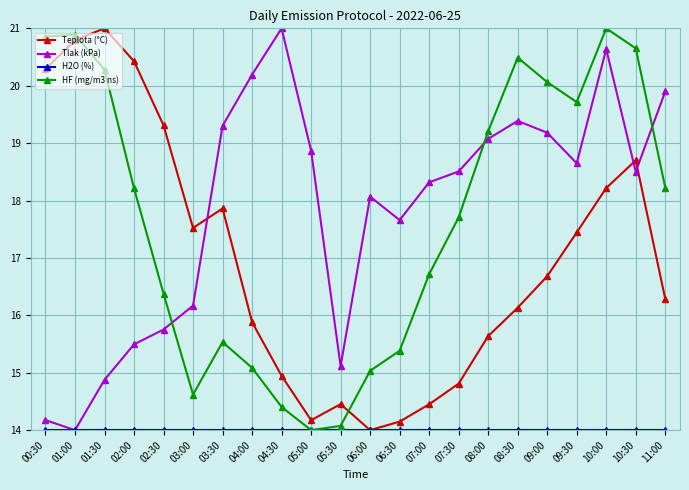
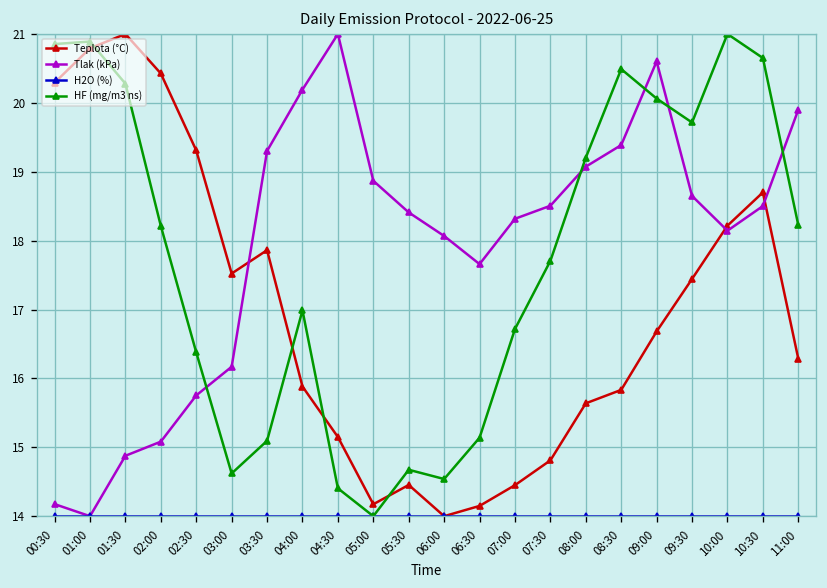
  {
    "Teplota (°C)": {
      "01:30": 21.0,
      "02:00": 20.4,
      "02:30": 19.3,
      "03:00": 17.5,
      "03:30": 17.9,
      "04:00": 15.9,
-     "04:30": 14.9,
+     "04:30": 15.1,
      "05:00": 14.2,
      "05:30": 14.5,
      "06:30": 14.1,
      "07:00": 14.5,
      "07:30": 14.8,
      "08:00": 15.6,
-     "08:30": 16.1,
+     "08:30": 15.8,
      "09:00": 16.7,
      "09:30": 17.4,
      "10:00": 18.2,
      "10:30": 18.7,
      "11:00": 16.3
    },
    "Tlak (kPa)": {
      "00:30": 14.2,
      "01:30": 14.9,
-     "02:00": 15.5,
+     "02:00": 15.1,
      "02:30": 15.8,
      "03:00": 16.2,
      "03:30": 19.3,
      "04:00": 20.2,
      "04:30": 21.0,
      "05:00": 18.9,
-     "05:30": 15.1,
+     "05:30": 18.4,
      "06:00": 18.1,
      "06:30": 17.7,
      "07:00": 18.3,
      "07:30": 18.5,
      "08:00": 19.1,
      "08:30": 19.4,
-     "09:00": 19.2,
+     "09:00": 20.6,
      "09:30": 18.6,
-     "10:00": 20.6,
+     "10:00": 18.1,
      "10:30": 18.5,
      "11:00": 19.9
    },
    "H2O (%)": {
      "00:30": 14.0,
      "01:30": 14.0,
      "02:00": 14.0,
      "02:30": 14.0,
      "03:00": 14.0,
      "03:30": 14.0,
      "04:00": 14.0,
      "04:30": 14.0,
      "05:30": 14.0,
      "06:30": 14.0,
      "07:00": 14.0,
      "07:30": 14.0,
      "08:00": 14.0,
      "08:30": 14.0,
      "09:00": 14.0,
      "09:30": 14.0,
      "10:00": 14.0,
      "10:30": 14.0,
      "11:00": 14.0
    },
    "HF (mg/m3 ns)": {
      "02:00": 18.2,
      "02:30": 16.4,
      "03:00": 14.6,
-     "03:30": 15.5,
-     "04:00": 15.1,
+     "03:30": 15.1,
+     "04:00": 17.0,
      "04:30": 14.4,
-     "05:30": 14.1,
-     "06:00": 15.0,
-     "06:30": 15.4,
+     "05:30": 14.7,
+     "06:00": 14.5,
+     "06:30": 15.1,
      "07:00": 16.7,
      "07:30": 17.7,
      "08:00": 19.2,
      "08:30": 20.5,
      "09:00": 20.1,
      "09:30": 19.7,
      "10:00": 21.0,
      "10:30": 20.7,
      "11:00": 18.2
    }
  }
